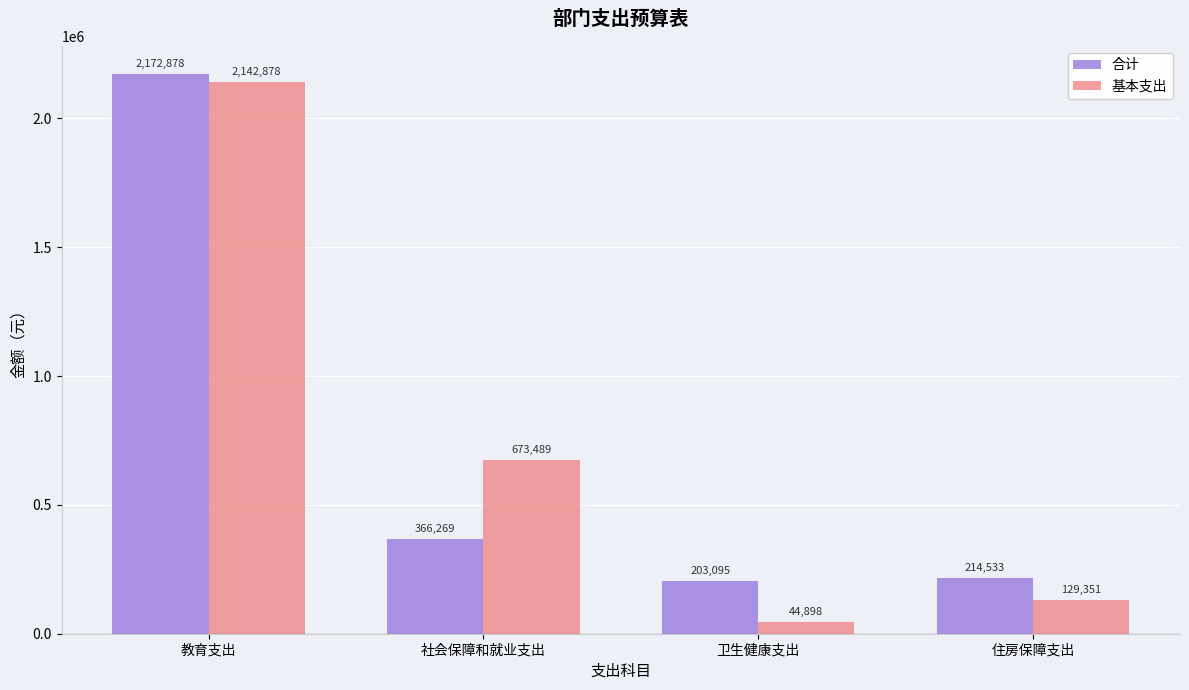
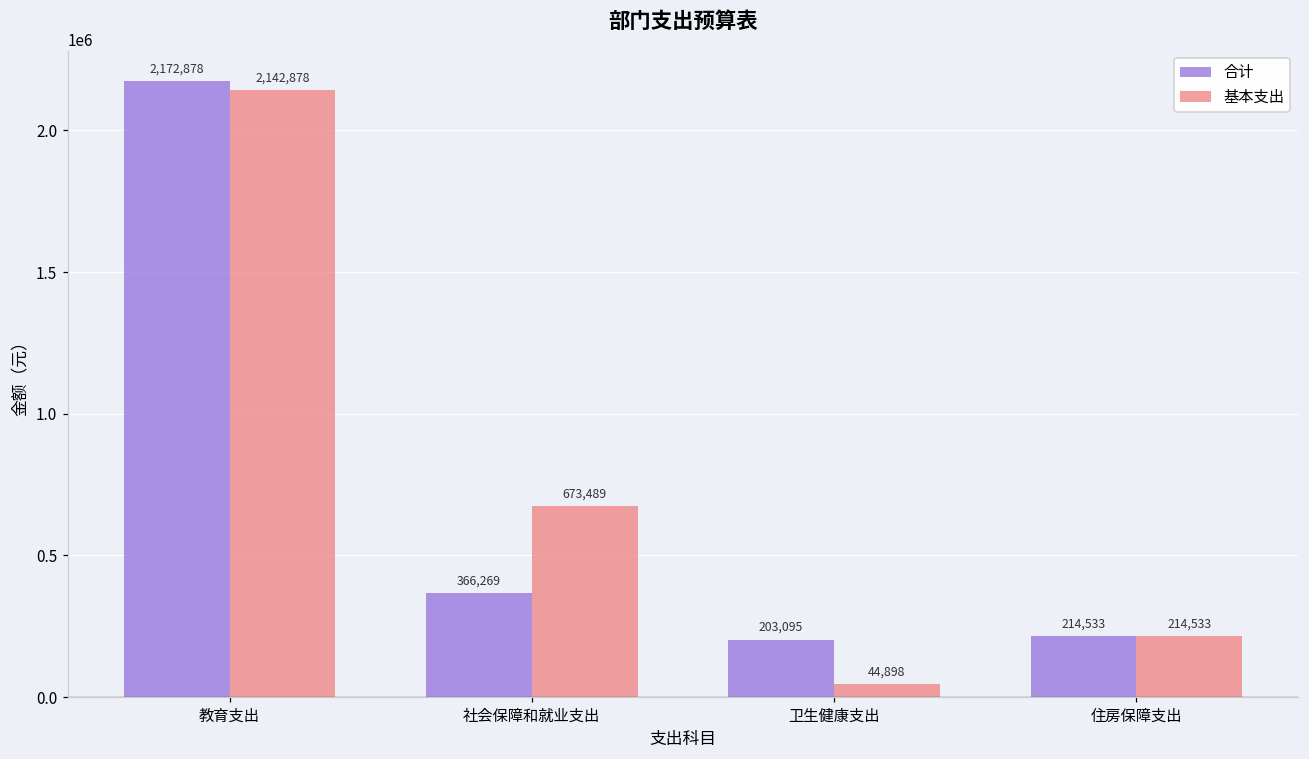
  {
    "合计": {
      "教育支出": "2,172,878",
      "社会保障和就业支出": "366,269",
      "卫生健康支出": "203,095",
      "住房保障支出": "214,533"
    },
    "基本支出": {
      "教育支出": "2,142,878",
      "社会保障和就业支出": "673,489",
      "卫生健康支出": "44,898",
-     "住房保障支出": "129,351"
+     "住房保障支出": "214,533"
    }
  }
